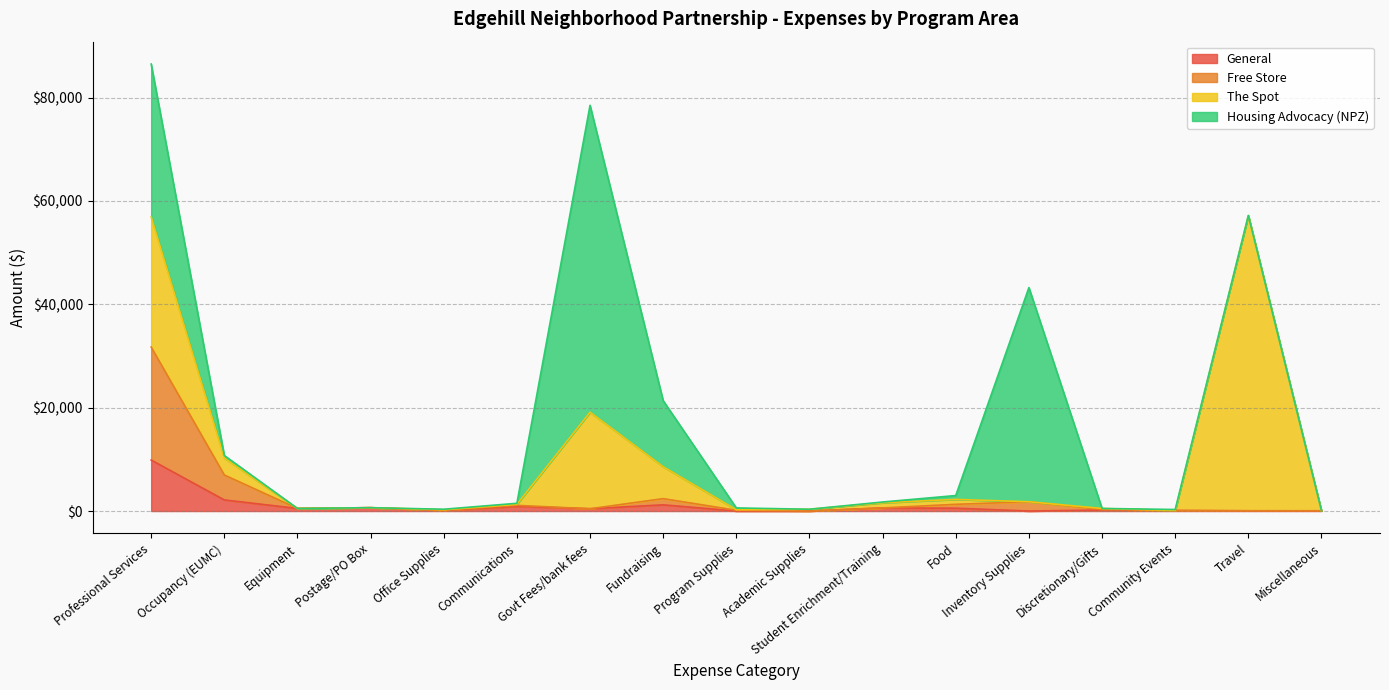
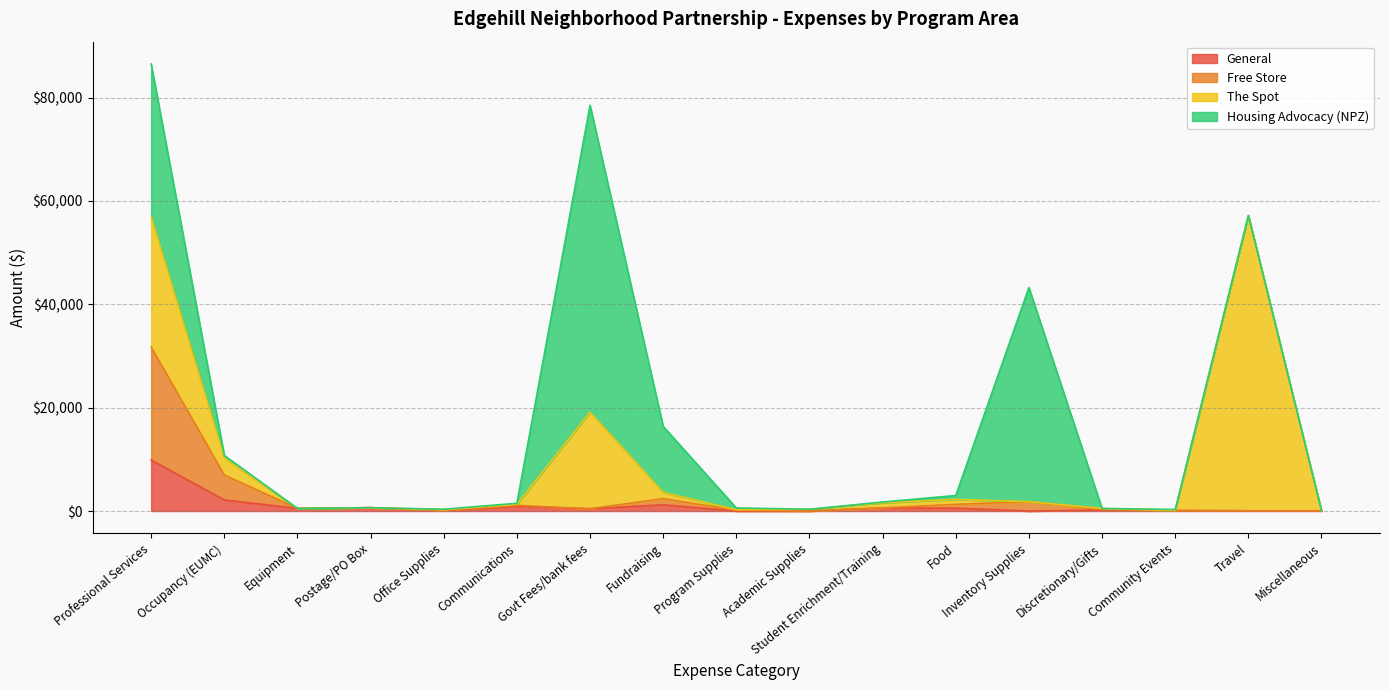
  {
    "The Spot": {
      "Professional Services": "$25,000",
      "Occupancy (EUMC)": "$3,000",
      "Govt Fees/bank fees": "$19,000",
-     "Fundraising": "$6,000",
+     "Fundraising": "$1,000",
      "Food": "$1,000"
    },
    "Housing Advocacy (NPZ)": {
      "Professional Services": "$30,000",
      "Occupancy (EUMC)": "$1,000",
      "Govt Fees/bank fees": "$59,000",
      "Fundraising": "$13,000",
      "Food": "$1,000",
      "Inventory Supplies": "$41,000"
    }
  }
